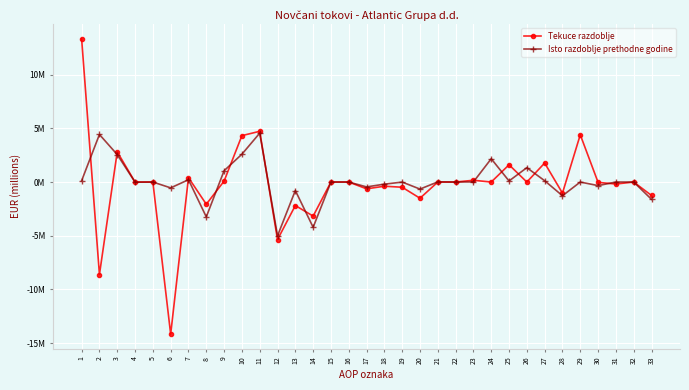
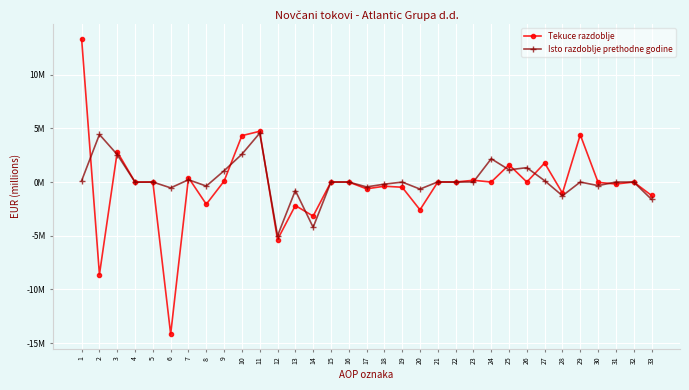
  {
    "Tekuce razdoblje": {
      "1": 13300000,
      "2": -8600000,
      "3": 2800000,
      "6": -14200000,
      "8": -2100000,
      "9": 100000,
      "10": 4300000,
      "12": -5400000,
      "13": -2200000,
      "14": -3200000,
      "19": -500000,
-     "20": -1500000,
+     "20": -2600000,
      "24": 0,
      "25": 1600000,
      "26": 0,
      "27": 1800000,
      "28": -1000000,
      "29": 4400000,
      "30": 0,
      "33": -1300000
    },
    "Isto razdoblje prethodne godine": {
      "1": 100000,
      "2": 4400000,
      "3": 2600000,
      "6": -500000,
-     "8": -3200000,
+     "8": -400000,
      "9": 1100000,
      "10": 2600000,
      "12": -5000000,
      "13": -800000,
      "14": -4200000,
      "19": 0,
      "20": -700000,
      "24": 2200000,
-     "25": 100000,
+     "25": 1100000,
      "26": 1300000,
      "27": 100000,
      "28": -1300000,
      "29": 0,
      "30": -300000,
      "33": -1600000
    }
  }
